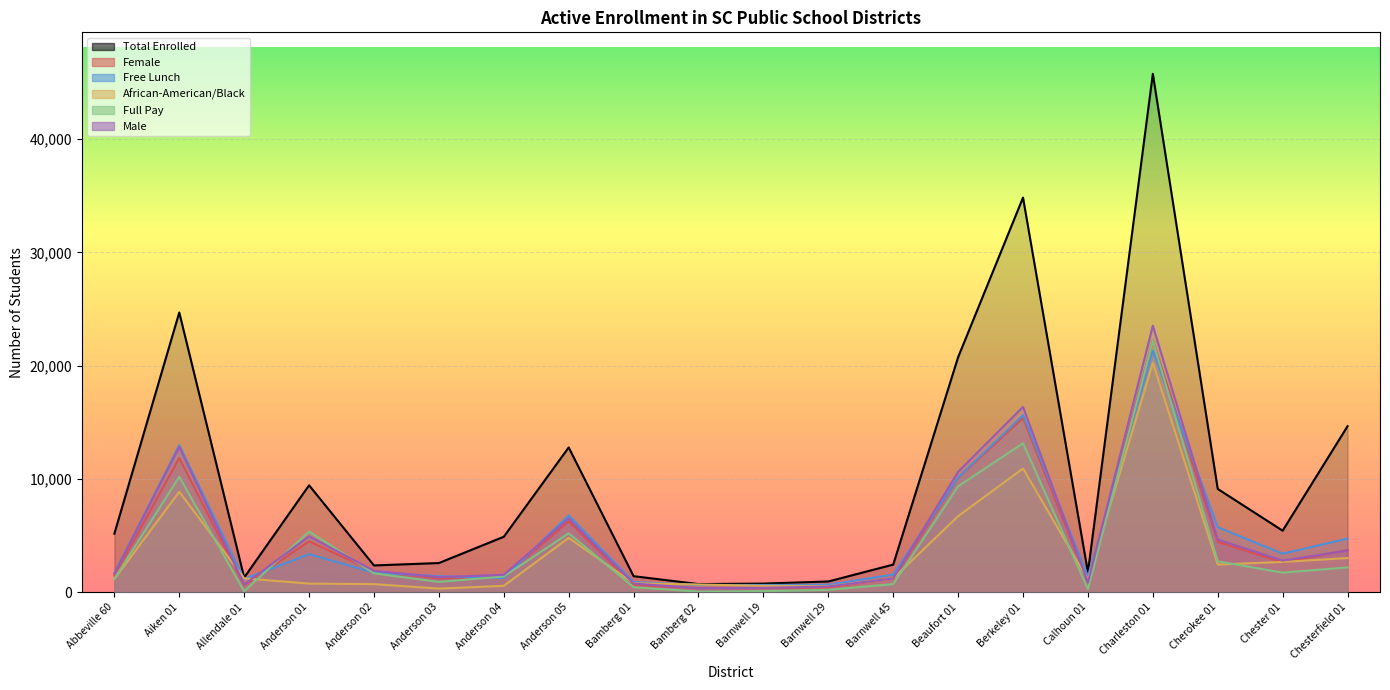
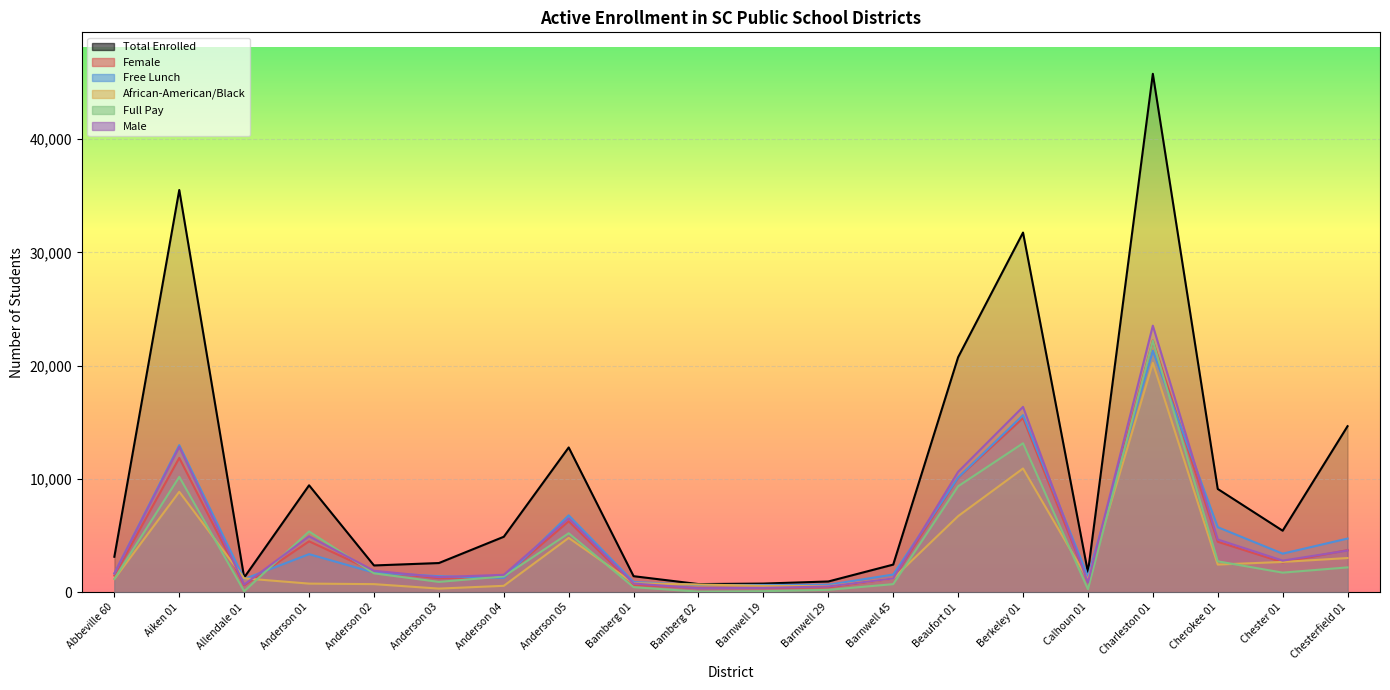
  {
    "Total Enrolled": {
-     "Abbeville 60": "5,200",
-     "Aiken 01": "24,700",
+     "Abbeville 60": "3,100",
+     "Aiken 01": "35,500",
      "Anderson 01": "9,400",
      "Anderson 02": "2,400",
      "Anderson 03": "2,600",
      "Anderson 04": "4,900",
      "Anderson 05": "12,800",
      "Bamberg 01": "1,400",
      "Barnwell 29": "1,000",
      "Barnwell 45": "2,400",
      "Beaufort 01": "20,800",
-     "Berkeley 01": "34,800",
+     "Berkeley 01": "31,800",
      "Calhoun 01": "1,800",
      "Charleston 01": "45,800",
      "Cherokee 01": "9,100",
      "Chester 01": "5,400",
      "Chesterfield 01": "14,700"
    }
  }
